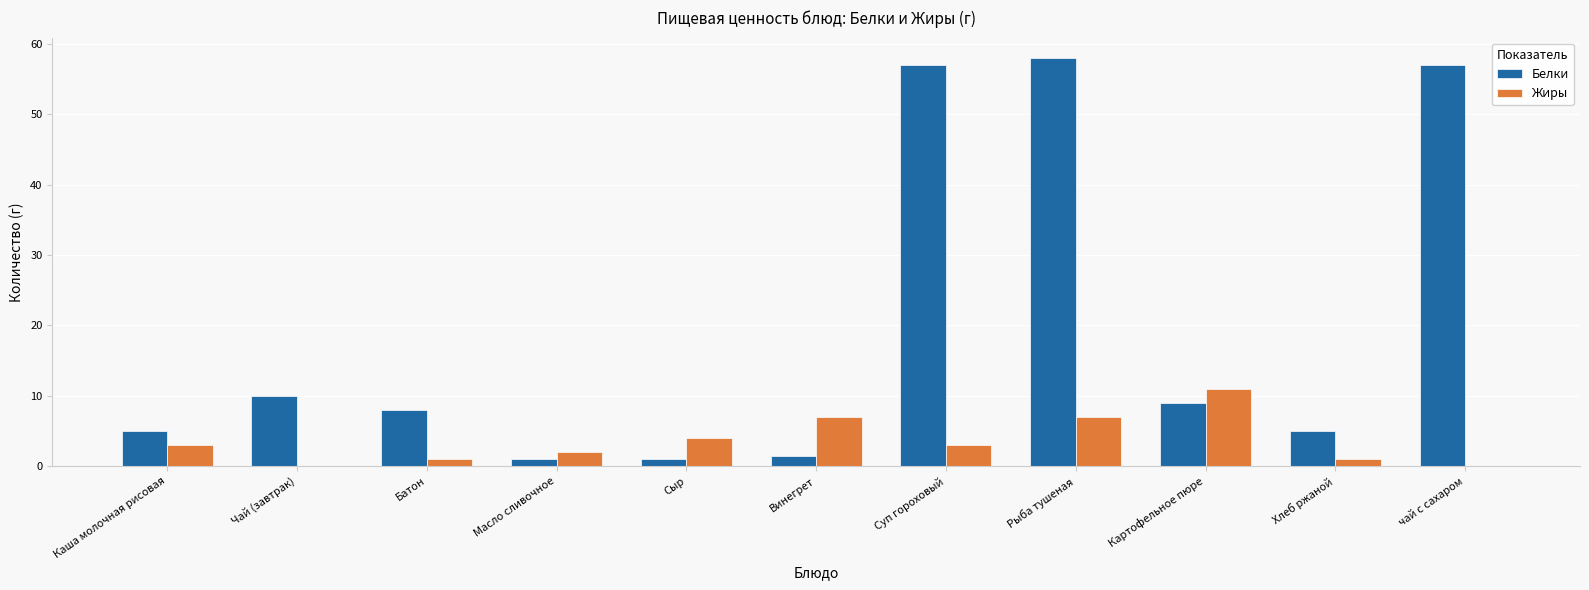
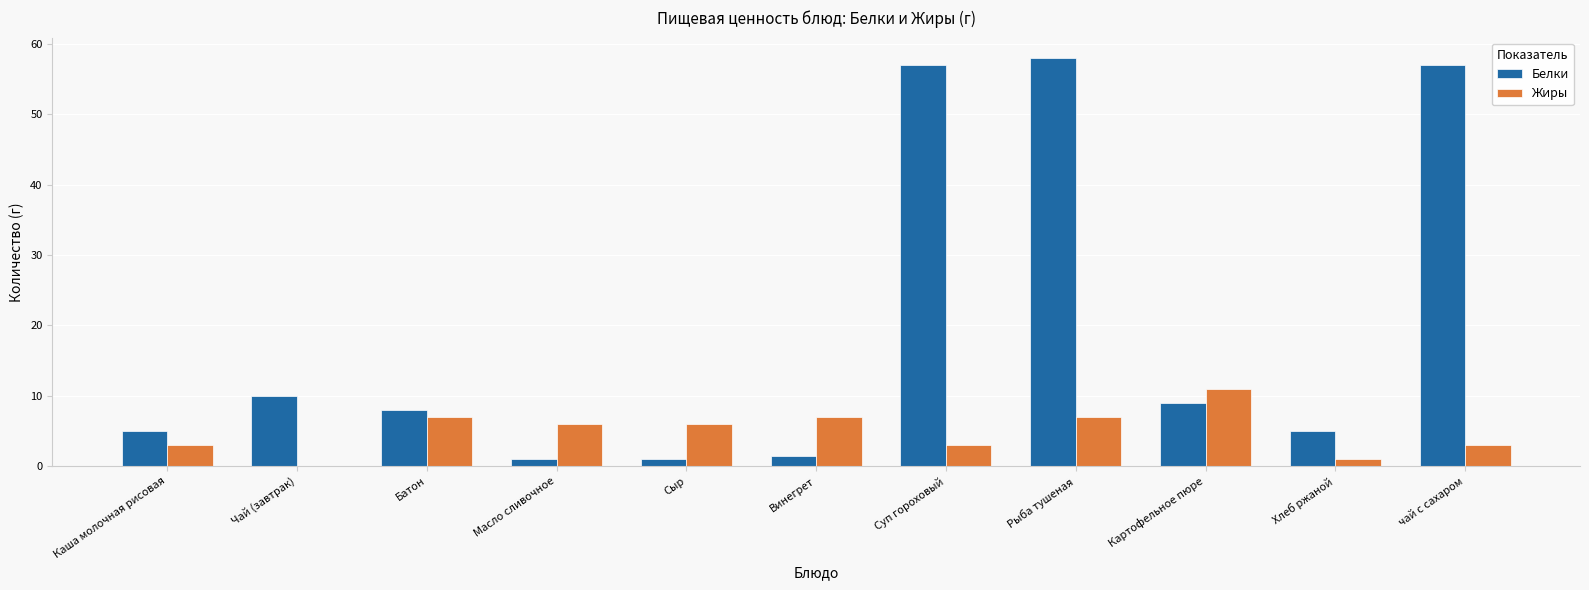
  {
    "Белки": {
      "Каша молочная рисовая": 5,
      "Чай (завтрак)": 10,
      "Батон": 8,
      "Масло сливочное": 1,
      "Сыр": 1,
      "Винегрет": 1,
      "Суп гороховый": 57,
      "Рыба тушеная": 58,
      "Картофельное пюре": 9,
      "Хлеб ржаной": 5,
      "чай с сахаром": 57
    },
    "Жиры": {
      "Каша молочная рисовая": 3,
      "Чай (завтрак)": 0,
-     "Батон": 1,
-     "Масло сливочное": 2,
-     "Сыр": 4,
+     "Батон": 7,
+     "Масло сливочное": 6,
+     "Сыр": 6,
      "Винегрет": 7,
      "Суп гороховый": 3,
      "Рыба тушеная": 7,
      "Картофельное пюре": 11,
      "Хлеб ржаной": 1,
-     "чай с сахаром": 0
+     "чай с сахаром": 3
    }
  }
